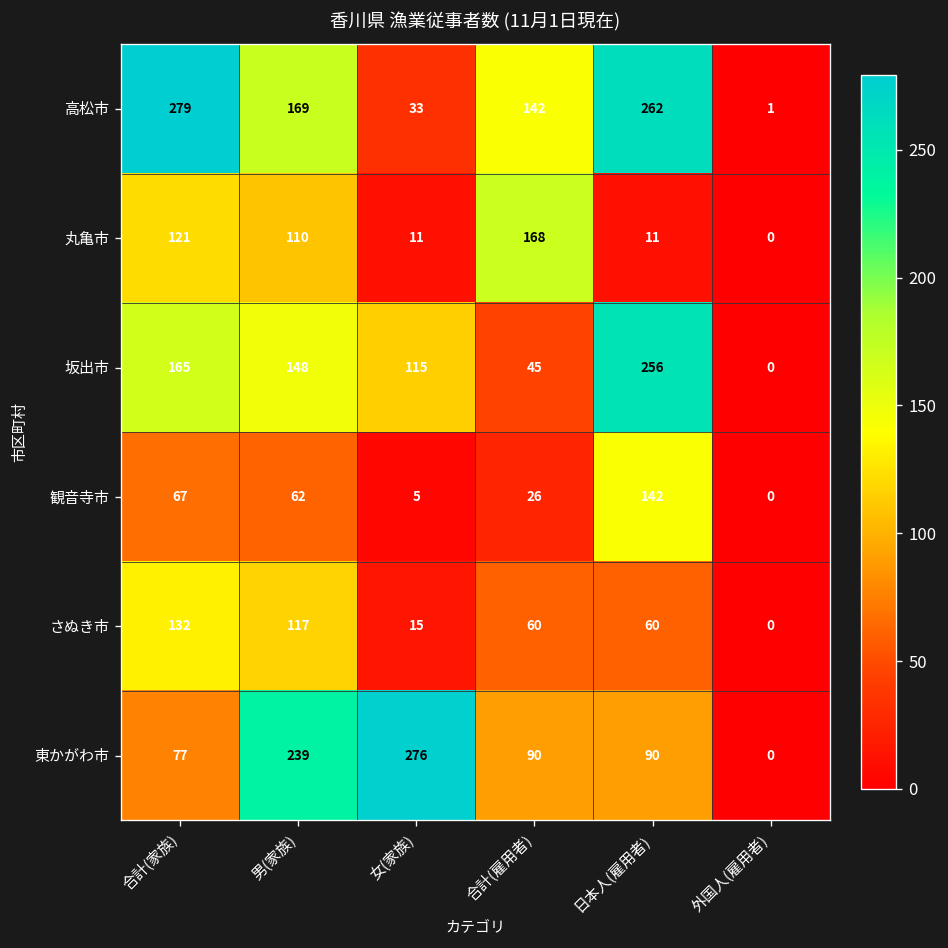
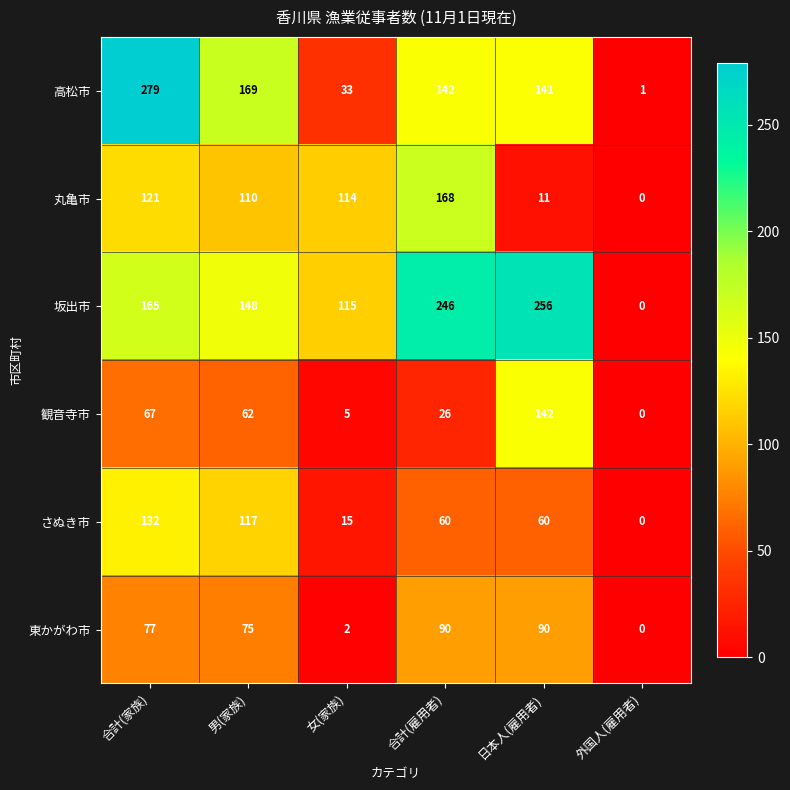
  {
    "高松市": {
      "合計(家族)": 279,
      "男(家族)": 169,
      "女(家族)": 33,
      "合計(雇用者)": 142,
-     "日本人(雇用者)": 262,
+     "日本人(雇用者)": 141,
      "外国人(雇用者)": 1
    },
    "丸亀市": {
      "合計(家族)": 121,
      "男(家族)": 110,
-     "女(家族)": 11,
+     "女(家族)": 114,
      "合計(雇用者)": 168,
      "日本人(雇用者)": 11,
      "外国人(雇用者)": 0
    },
    "坂出市": {
      "合計(家族)": 165,
      "男(家族)": 148,
      "女(家族)": 115,
-     "合計(雇用者)": 45,
+     "合計(雇用者)": 246,
      "日本人(雇用者)": 256,
      "外国人(雇用者)": 0
    },
    "観音寺市": {
      "合計(家族)": 67,
      "男(家族)": 62,
      "女(家族)": 5,
      "合計(雇用者)": 26,
      "日本人(雇用者)": 142,
      "外国人(雇用者)": 0
    },
    "さぬき市": {
      "合計(家族)": 132,
      "男(家族)": 117,
      "女(家族)": 15,
      "合計(雇用者)": 60,
      "日本人(雇用者)": 60,
      "外国人(雇用者)": 0
    },
    "東かがわ市": {
      "合計(家族)": 77,
-     "男(家族)": 239,
-     "女(家族)": 276,
+     "男(家族)": 75,
+     "女(家族)": 2,
      "合計(雇用者)": 90,
      "日本人(雇用者)": 90,
      "外国人(雇用者)": 0
    }
  }
